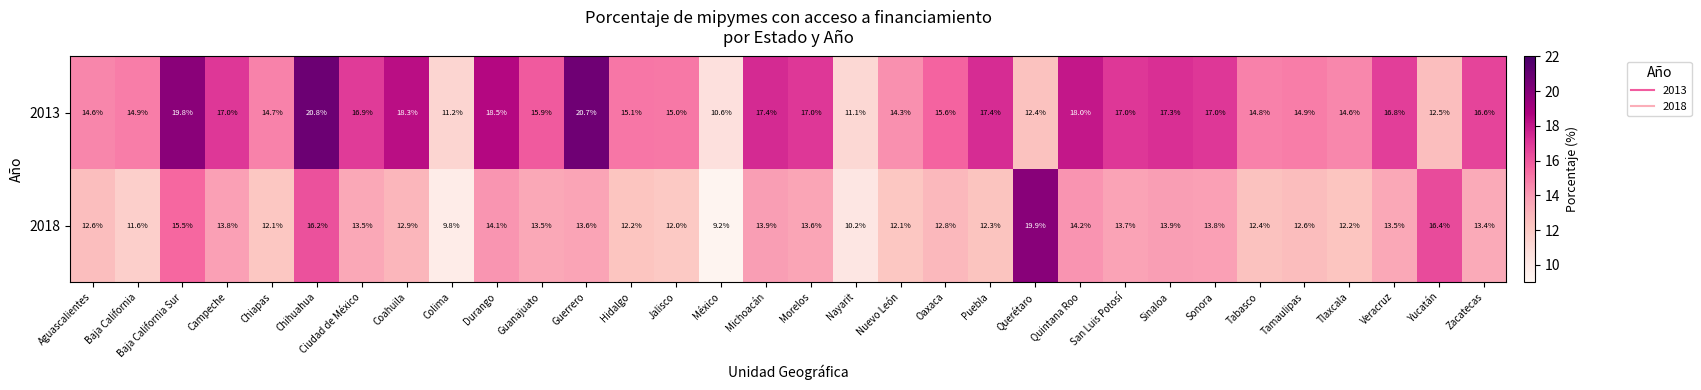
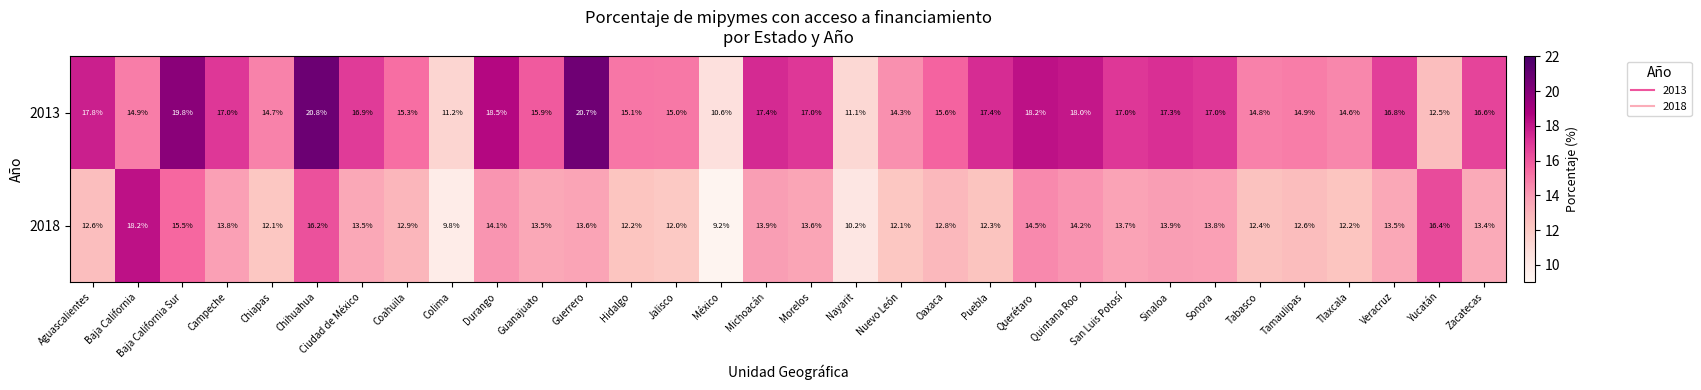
  {
    "2013": {
-     "Aguascalientes": "14.6%",
+     "Aguascalientes": "17.8%",
      "Baja California": "14.9%",
      "Baja California Sur": "19.8%",
      "Campeche": "17.0%",
      "Chiapas": "14.7%",
      "Chihuahua": "20.8%",
      "Ciudad de México": "16.9%",
-     "Coahuila": "18.3%",
+     "Coahuila": "15.3%",
      "Colima": "11.2%",
      "Durango": "18.5%",
      "Guanajuato": "15.9%",
      "Guerrero": "20.7%",
      "Hidalgo": "15.1%",
      "Jalisco": "15.0%",
      "México": "10.6%",
      "Michoacán": "17.4%",
      "Morelos": "17.0%",
      "Nayarit": "11.1%",
      "Nuevo León": "14.3%",
      "Oaxaca": "15.6%",
      "Puebla": "17.4%",
-     "Querétaro": "12.4%",
+     "Querétaro": "18.2%",
      "Quintana Roo": "18.0%",
      "San Luis Potosí": "17.0%",
      "Sinaloa": "17.3%",
      "Sonora": "17.0%",
      "Tabasco": "14.8%",
      "Tamaulipas": "14.9%",
      "Tlaxcala": "14.6%",
      "Veracruz": "16.8%",
      "Yucatán": "12.5%",
      "Zacatecas": "16.6%"
    },
    "2018": {
      "Aguascalientes": "12.6%",
-     "Baja California": "11.6%",
+     "Baja California": "18.2%",
      "Baja California Sur": "15.5%",
      "Campeche": "13.8%",
      "Chiapas": "12.1%",
      "Chihuahua": "16.2%",
      "Ciudad de México": "13.5%",
      "Coahuila": "12.9%",
      "Colima": "9.8%",
      "Durango": "14.1%",
      "Guanajuato": "13.5%",
      "Guerrero": "13.6%",
      "Hidalgo": "12.2%",
      "Jalisco": "12.0%",
      "México": "9.2%",
      "Michoacán": "13.9%",
      "Morelos": "13.6%",
      "Nayarit": "10.2%",
      "Nuevo León": "12.1%",
      "Oaxaca": "12.8%",
      "Puebla": "12.3%",
-     "Querétaro": "19.9%",
+     "Querétaro": "14.5%",
      "Quintana Roo": "14.2%",
      "San Luis Potosí": "13.7%",
      "Sinaloa": "13.9%",
      "Sonora": "13.8%",
      "Tabasco": "12.4%",
      "Tamaulipas": "12.6%",
      "Tlaxcala": "12.2%",
      "Veracruz": "13.5%",
      "Yucatán": "16.4%",
      "Zacatecas": "13.4%"
    }
  }
